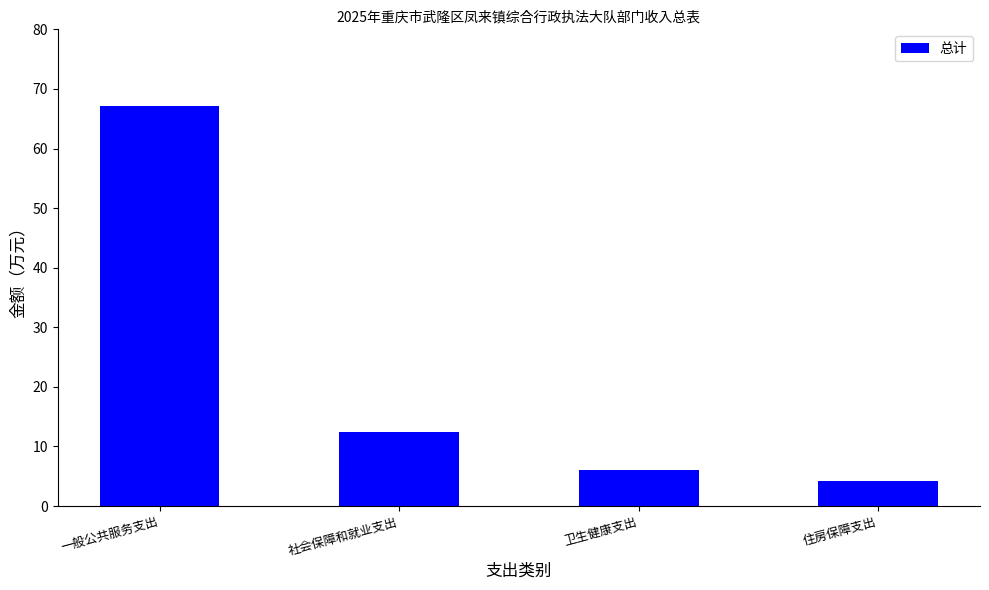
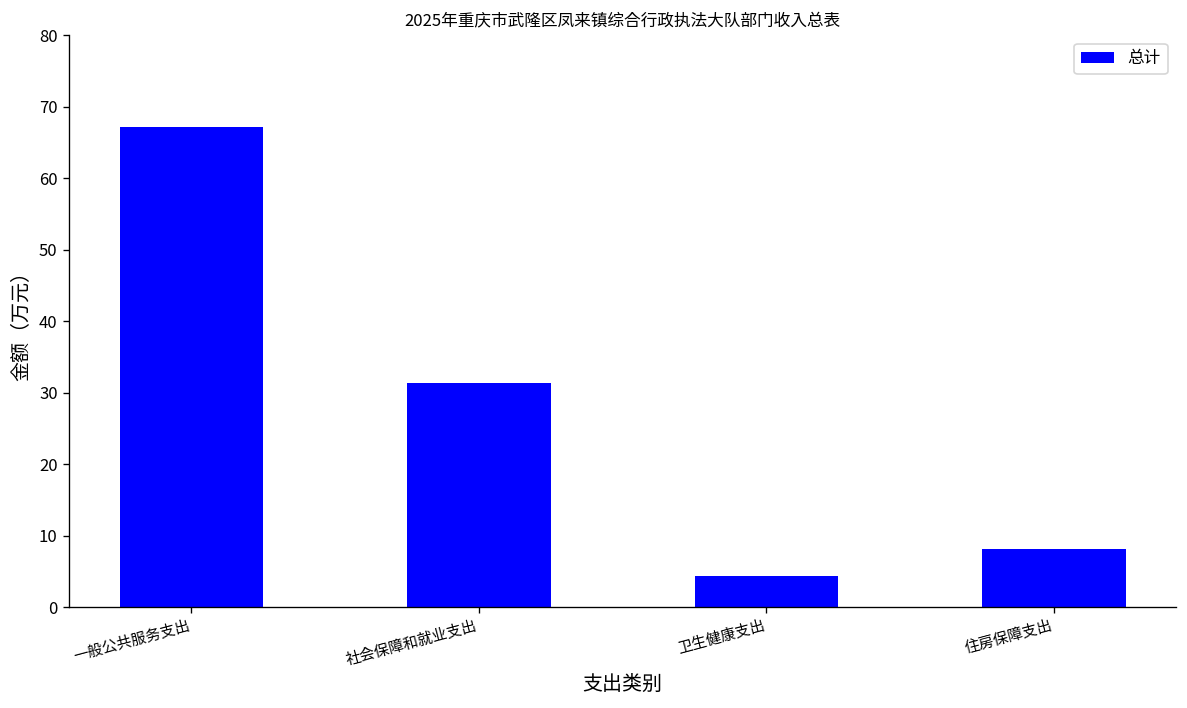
  {
    "一般公共服务支出": 67,
-   "社会保障和就业支出": 13,
-   "卫生健康支出": 6,
-   "住房保障支出": 4
+   "社会保障和就业支出": 31,
+   "卫生健康支出": 4,
+   "住房保障支出": 8
  }
